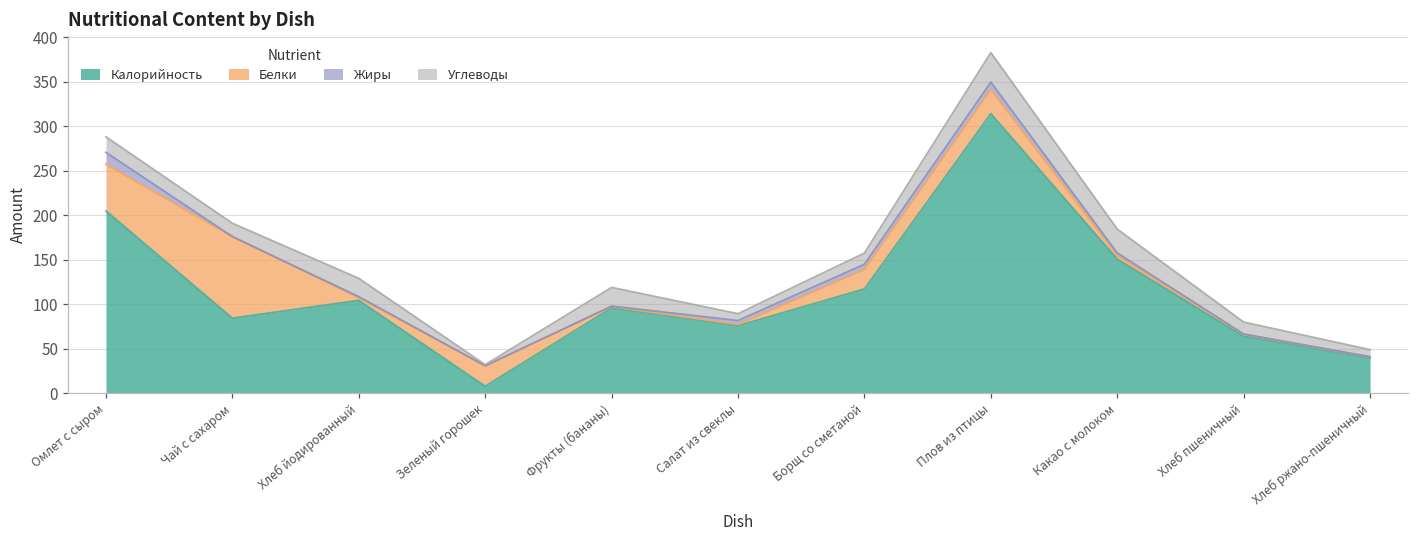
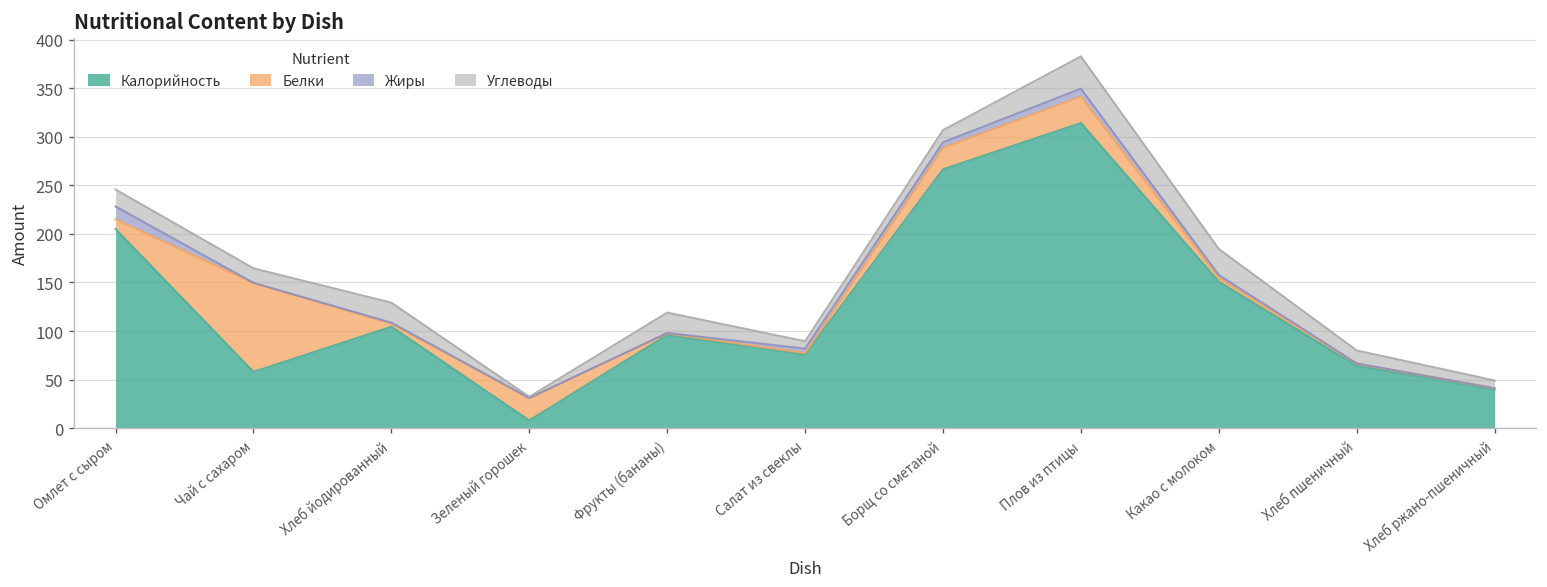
  {
    "Калорийность": {
      "Омлет с сыром": 210,
-     "Чай с сахаром": 80,
+     "Чай с сахаром": 60,
      "Зеленый горошек": 10,
-     "Борщ со сметаной": 120,
+     "Борщ со сметаной": 270,
      "Плов из птицы": 310,
      "Какао с молоком": 150
    },
    "Белки": {
-     "Омлет с сыром": 50,
+     "Омлет с сыром": 10,
      "Борщ со сметаной": 20,
      "Плов из птицы": 30,
      "Какао с молоком": 0
    }
  }
